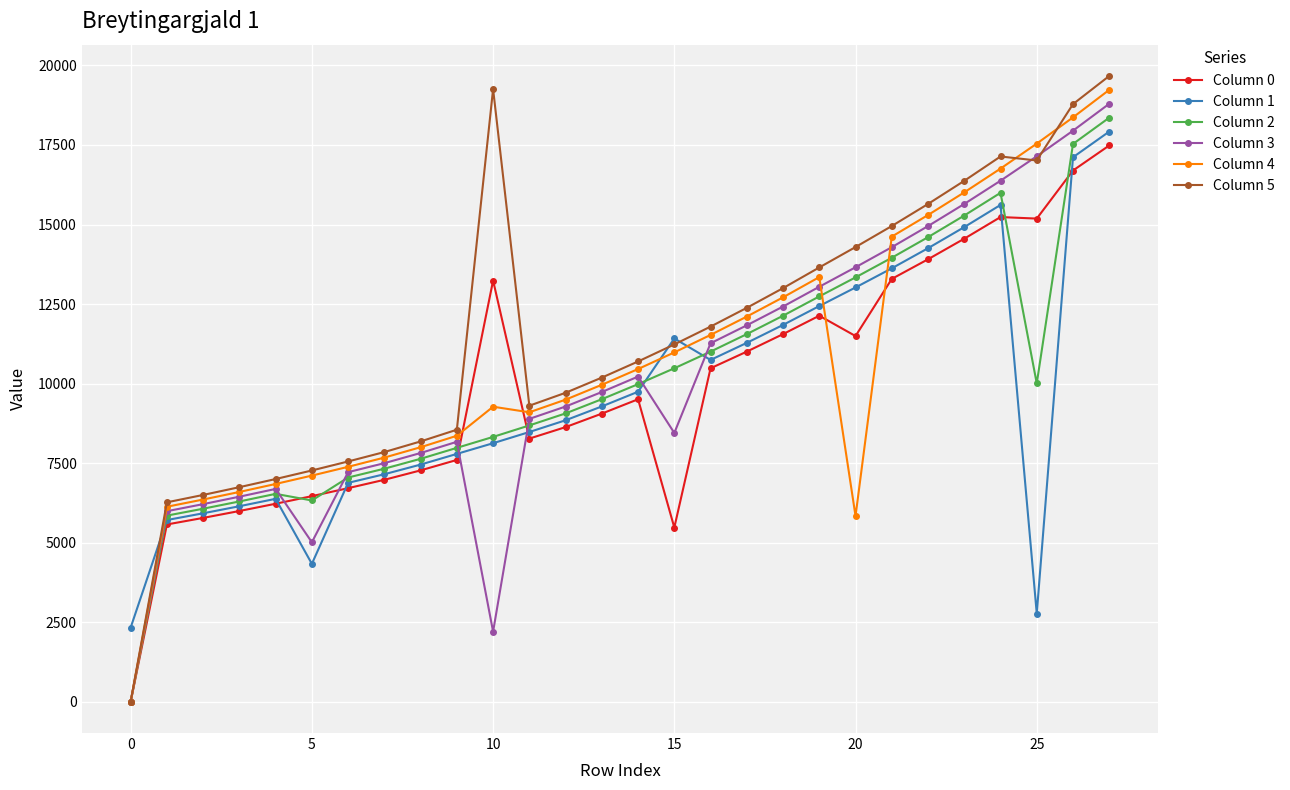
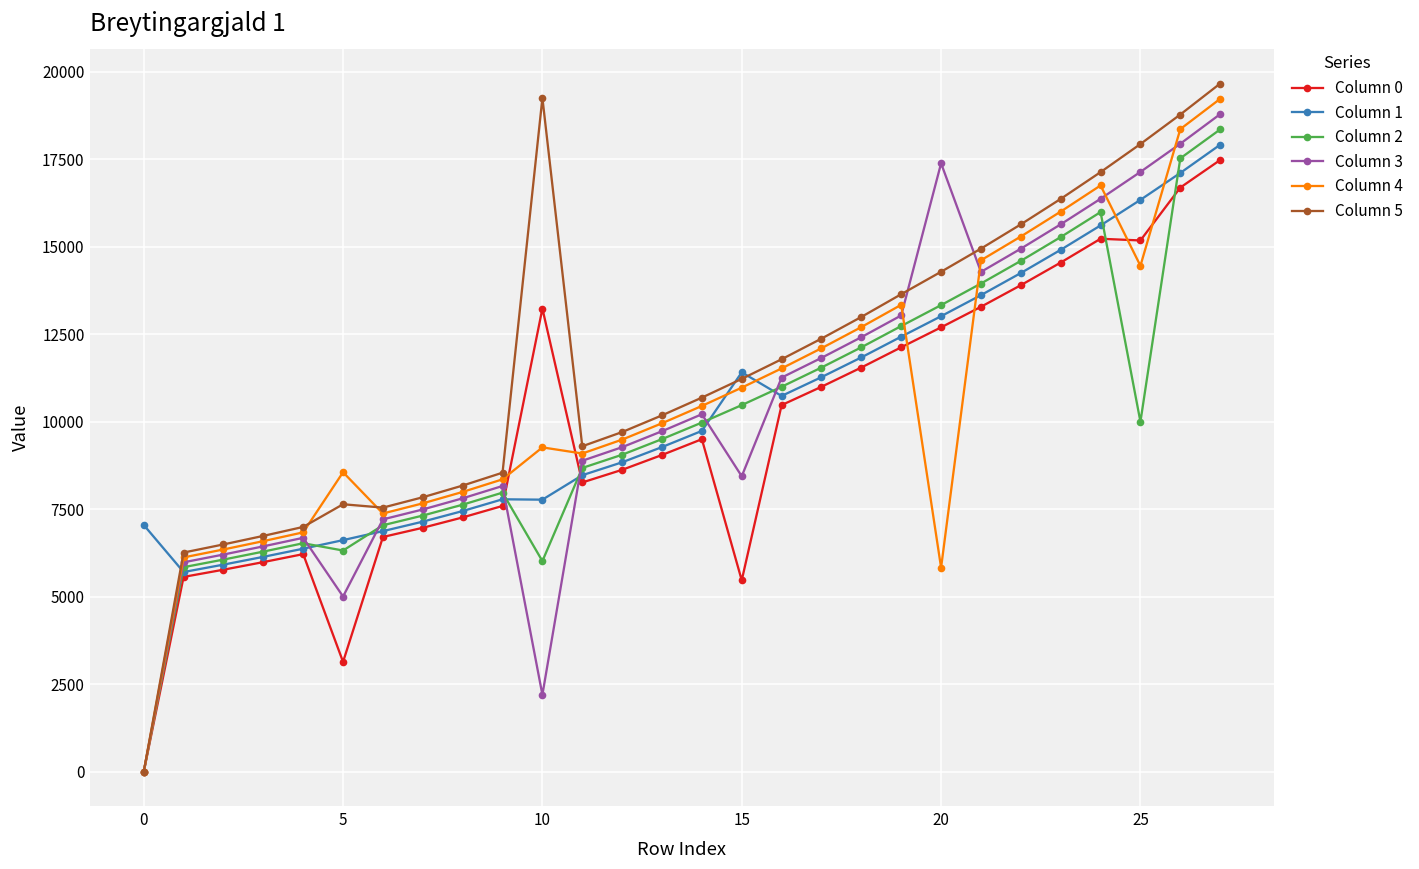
  {
    "Column 0": {
-     "5": 6500,
+     "5": 3100,
      "10": 13200,
      "15": 5500,
-     "20": 11500,
+     "20": 12700,
      "25": 15200
    },
    "Column 1": {
-     "0": 2300,
-     "5": 4300,
-     "10": 8100,
+     "0": 7100,
+     "5": 6600,
+     "10": 7800,
      "15": 11400,
      "20": 13000,
-     "25": 2800
+     "25": 16300
    },
    "Column 2": {
      "5": 6300,
-     "10": 8300,
+     "10": 6000,
      "15": 10500,
      "20": 13300,
      "25": 10000
    },
    "Column 3": {
      "5": 5000,
      "10": 2200,
      "15": 8400,
-     "20": 13700,
+     "20": 17400,
      "25": 17100
    },
    "Column 4": {
-     "5": 7100,
+     "5": 8600,
      "10": 9300,
      "15": 11000,
      "20": 5800,
-     "25": 17500
+     "25": 14500
    },
    "Column 5": {
-     "5": 7300,
+     "5": 7600,
      "10": 19300,
      "15": 11200,
      "20": 14300,
-     "25": 17000
+     "25": 17900
    }
  }
